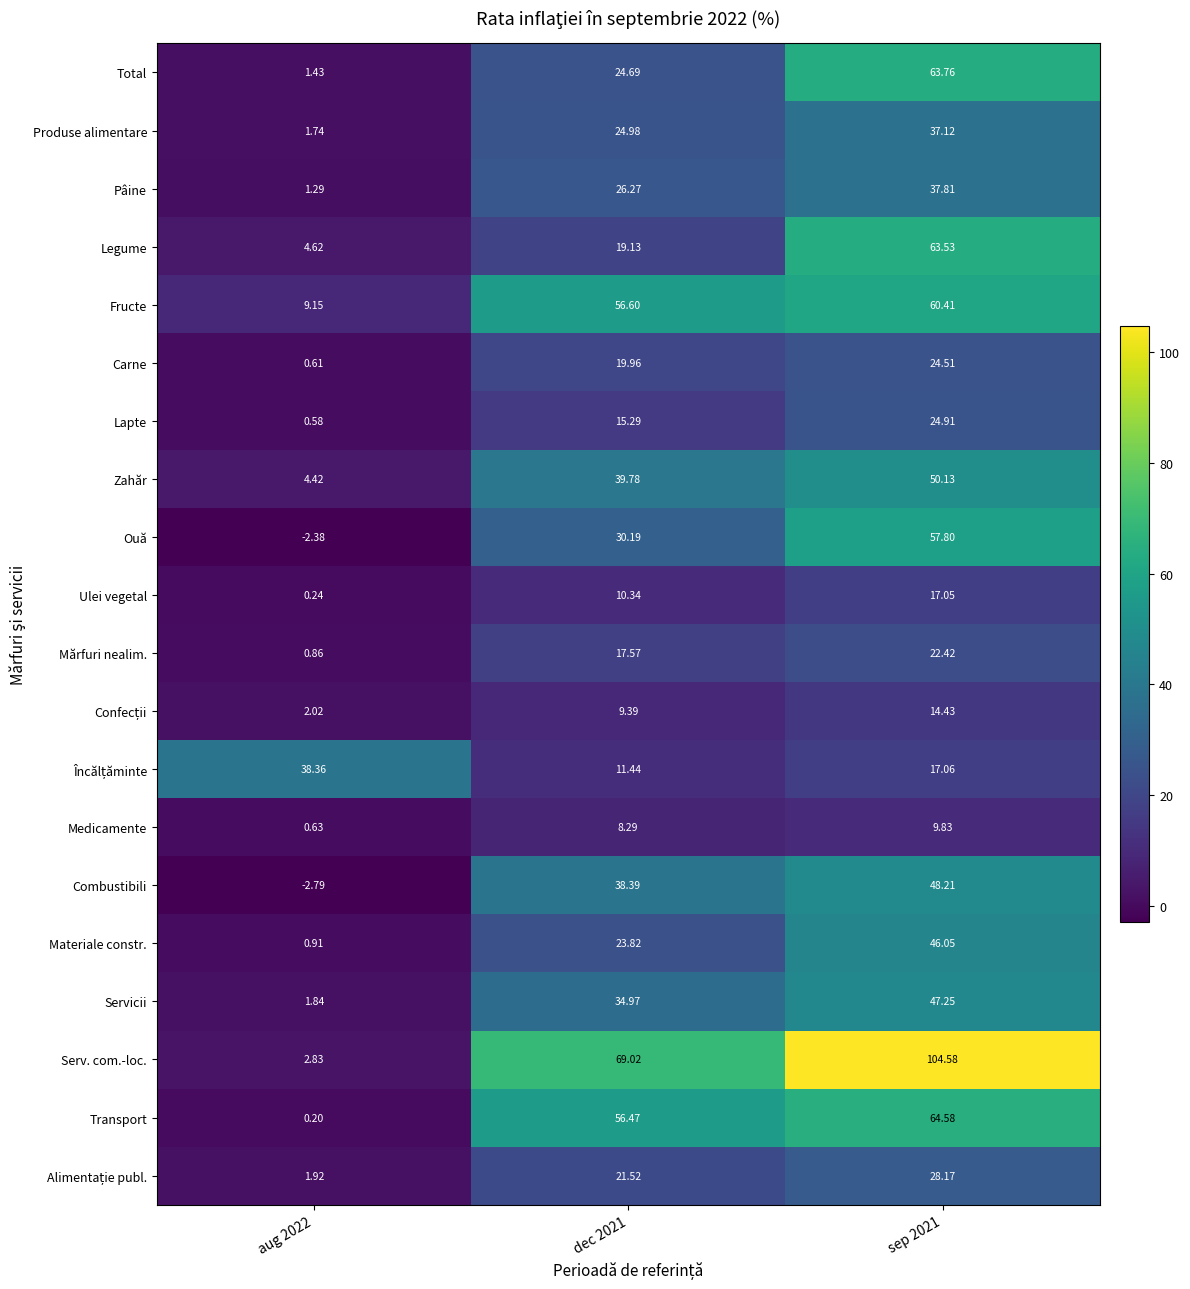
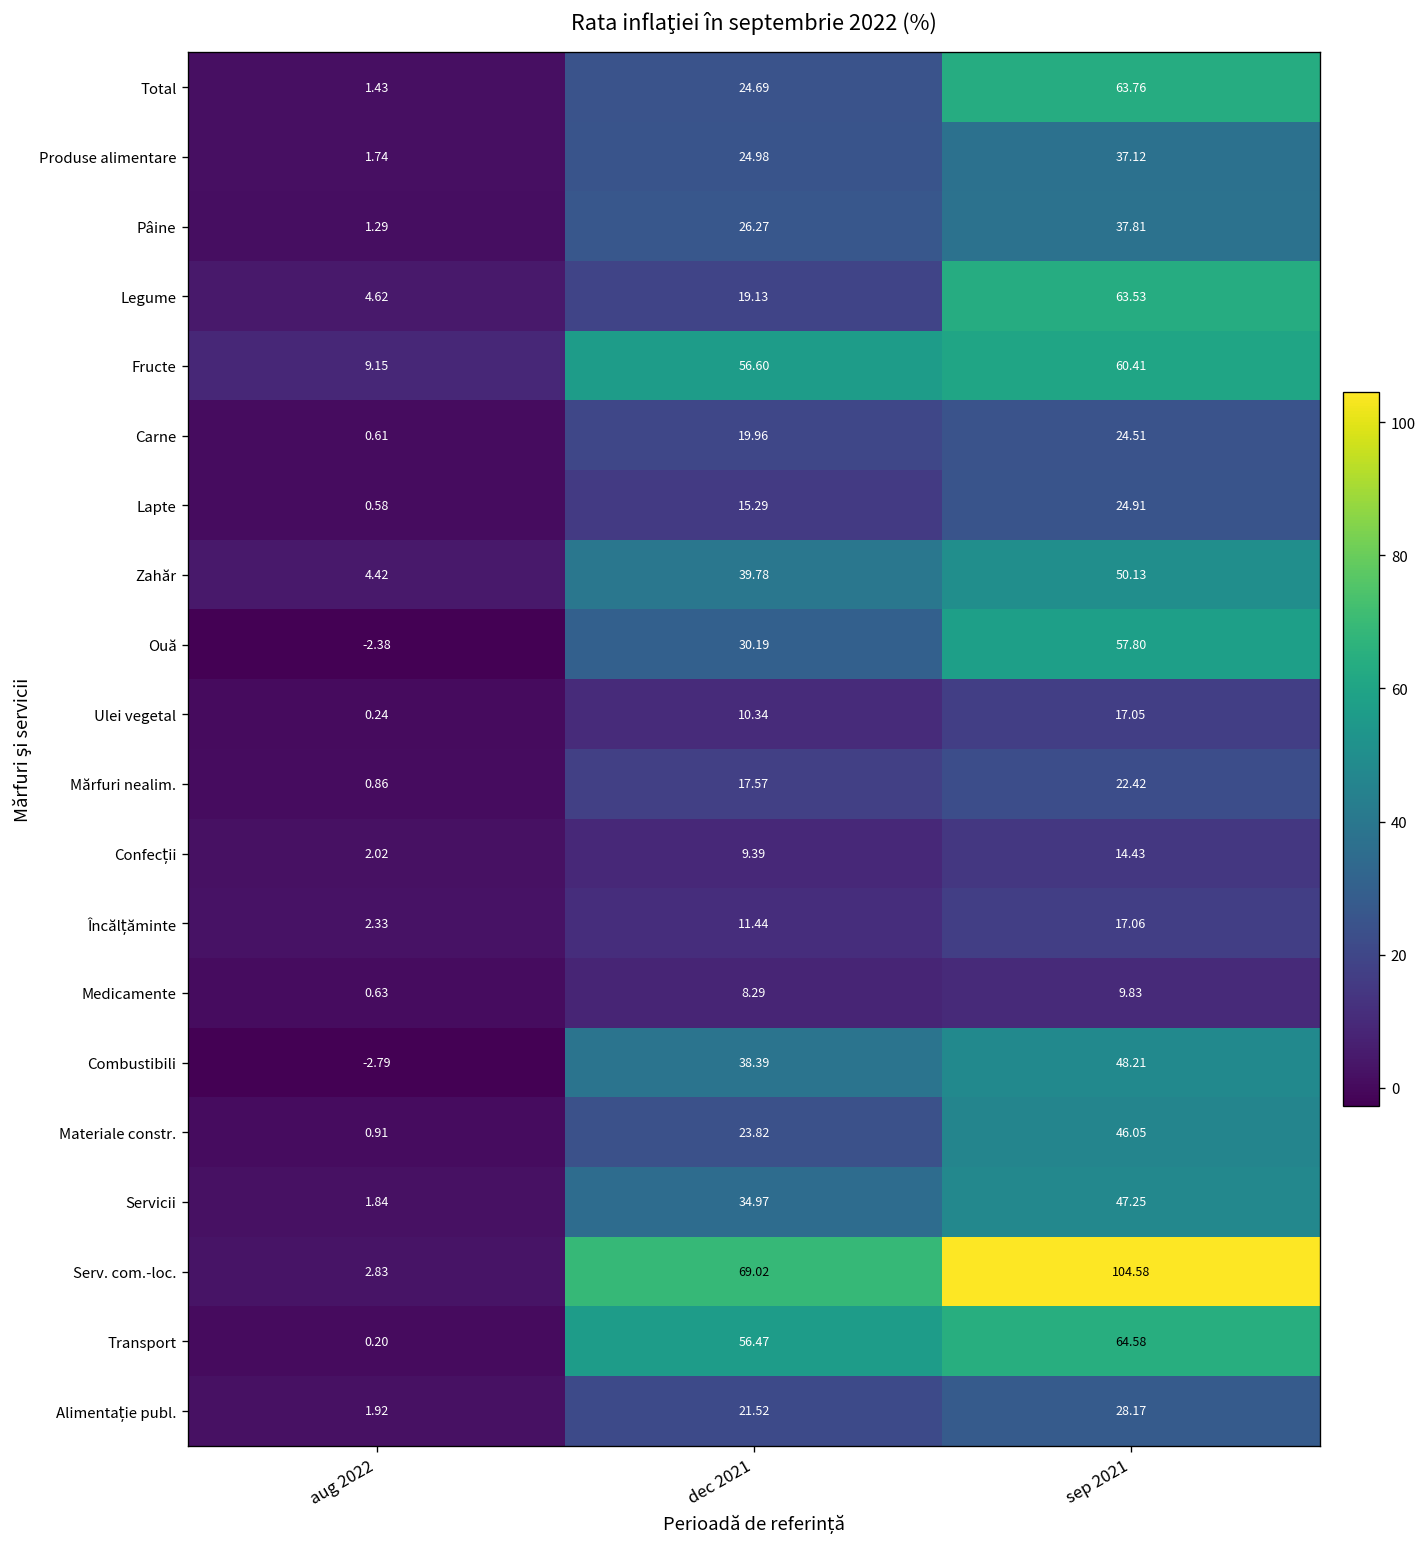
  {
    "Total": {
      "aug 2022": 1.43,
      "dec 2021": 24.69,
      "sep 2021": 63.76
    },
    "Produse alimentare": {
      "aug 2022": 1.74,
      "dec 2021": 24.98,
      "sep 2021": 37.12
    },
    "Pâine": {
      "aug 2022": 1.29,
      "dec 2021": 26.27,
      "sep 2021": 37.81
    },
    "Legume": {
      "aug 2022": 4.62,
      "dec 2021": 19.13,
      "sep 2021": 63.53
    },
    "Fructe": {
      "aug 2022": 9.15,
      "dec 2021": 56.60,
      "sep 2021": 60.41
    },
    "Carne": {
      "aug 2022": 0.61,
      "dec 2021": 19.96,
      "sep 2021": 24.51
    },
    "Lapte": {
      "aug 2022": 0.58,
      "dec 2021": 15.29,
      "sep 2021": 24.91
    },
    "Zahăr": {
      "aug 2022": 4.42,
      "dec 2021": 39.78,
      "sep 2021": 50.13
    },
    "Ouă": {
      "aug 2022": -2.38,
      "dec 2021": 30.19,
      "sep 2021": 57.80
    },
    "Ulei vegetal": {
      "aug 2022": 0.24,
      "dec 2021": 10.34,
      "sep 2021": 17.05
    },
    "Mărfuri nealim.": {
      "aug 2022": 0.86,
      "dec 2021": 17.57,
      "sep 2021": 22.42
    },
    "Confecții": {
      "aug 2022": 2.02,
      "dec 2021": 9.39,
      "sep 2021": 14.43
    },
    "Încălțăminte": {
-     "aug 2022": 38.36,
+     "aug 2022": 2.33,
      "dec 2021": 11.44,
      "sep 2021": 17.06
    },
    "Medicamente": {
      "aug 2022": 0.63,
      "dec 2021": 8.29,
      "sep 2021": 9.83
    },
    "Combustibili": {
      "aug 2022": -2.79,
      "dec 2021": 38.39,
      "sep 2021": 48.21
    },
    "Materiale constr.": {
      "aug 2022": 0.91,
      "dec 2021": 23.82,
      "sep 2021": 46.05
    },
    "Servicii": {
      "aug 2022": 1.84,
      "dec 2021": 34.97,
      "sep 2021": 47.25
    },
    "Serv. com.-loc.": {
      "aug 2022": 2.83,
      "dec 2021": 69.02,
      "sep 2021": 104.58
    },
    "Transport": {
      "aug 2022": 0.20,
      "dec 2021": 56.47,
      "sep 2021": 64.58
    },
    "Alimentație publ.": {
      "aug 2022": 1.92,
      "dec 2021": 21.52,
      "sep 2021": 28.17
    }
  }
